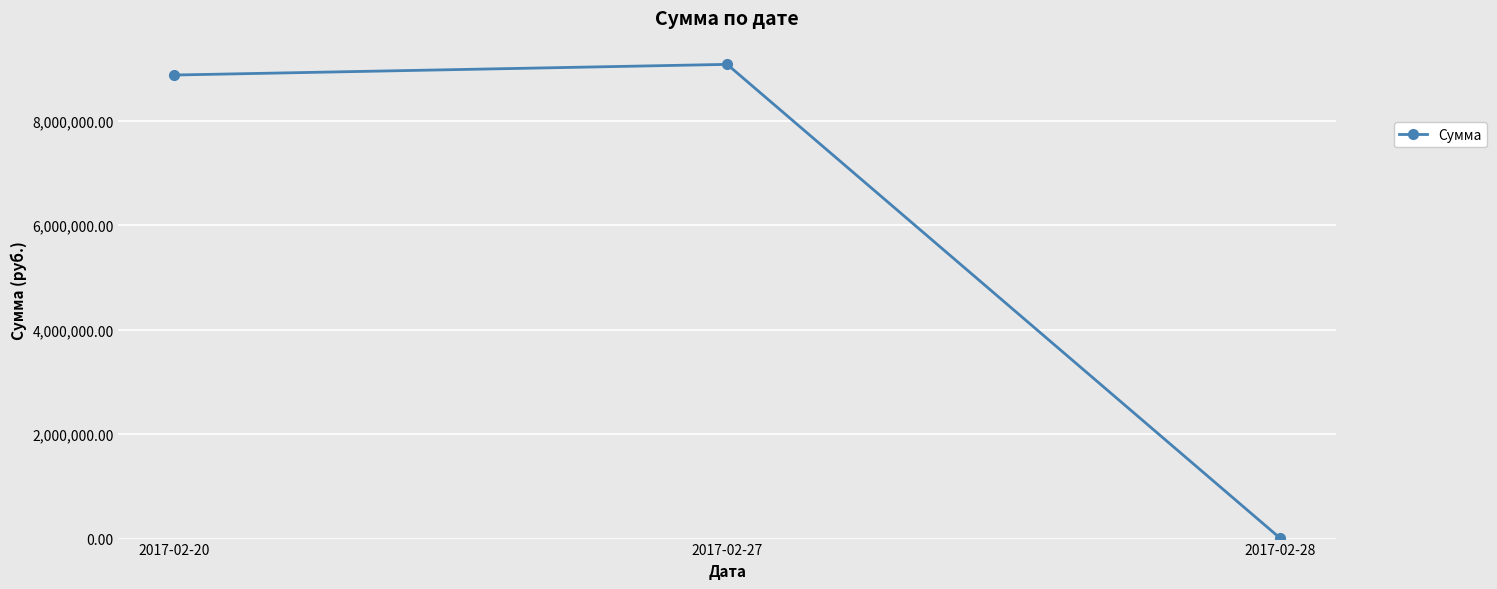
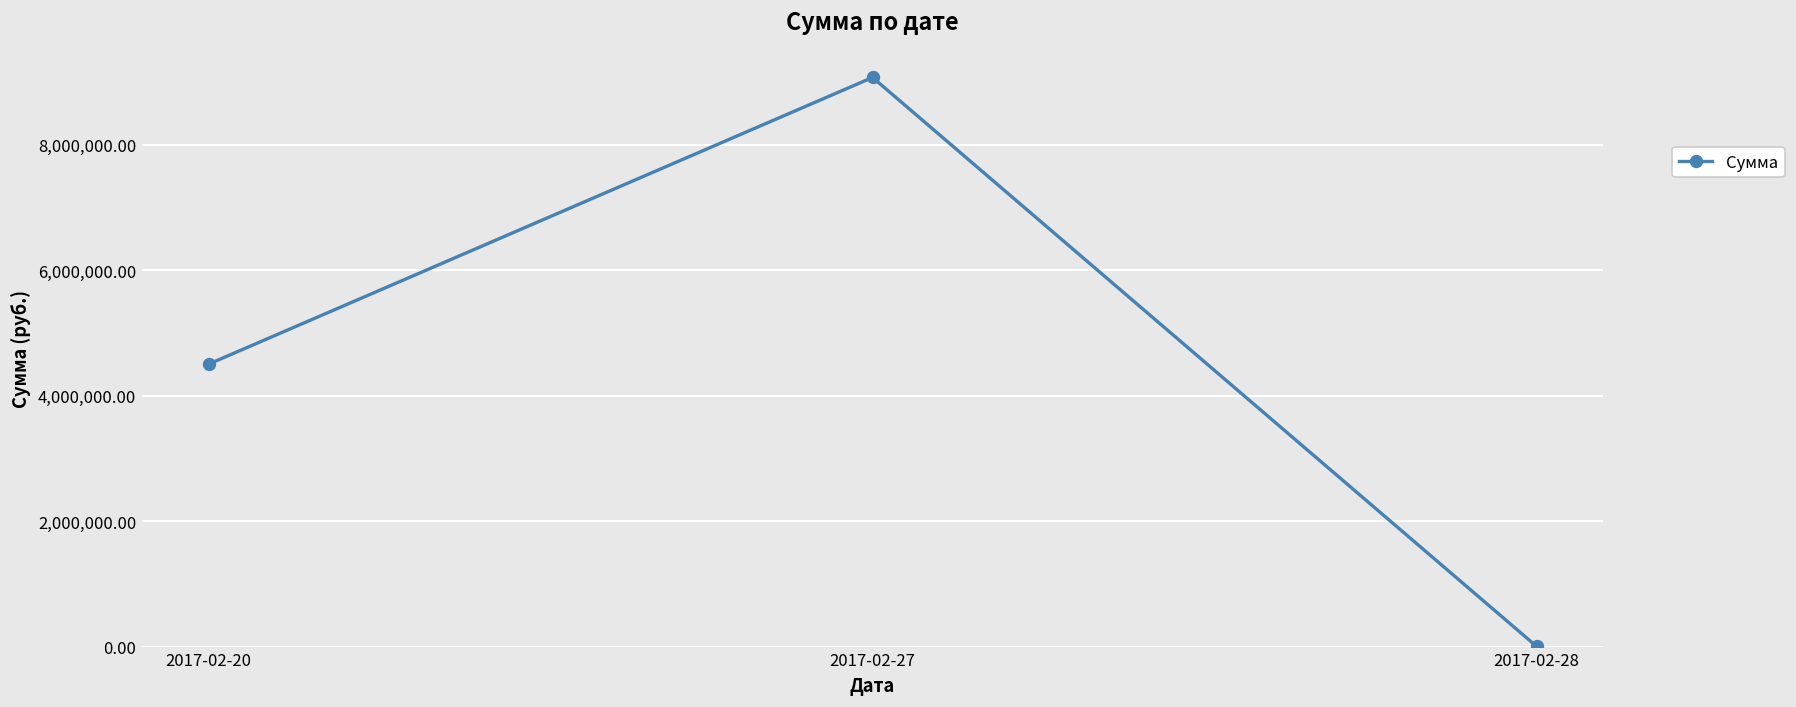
  {
-   "2017-02-20": "8,900,000",
+   "2017-02-20": "4,500,000",
    "2017-02-27": "9,100,000",
    "2017-02-28": "0"
  }
